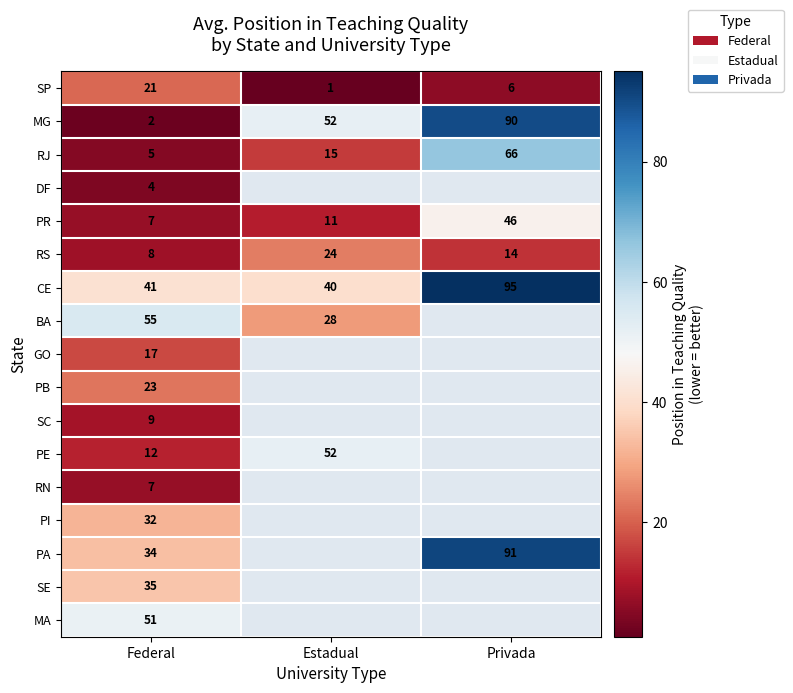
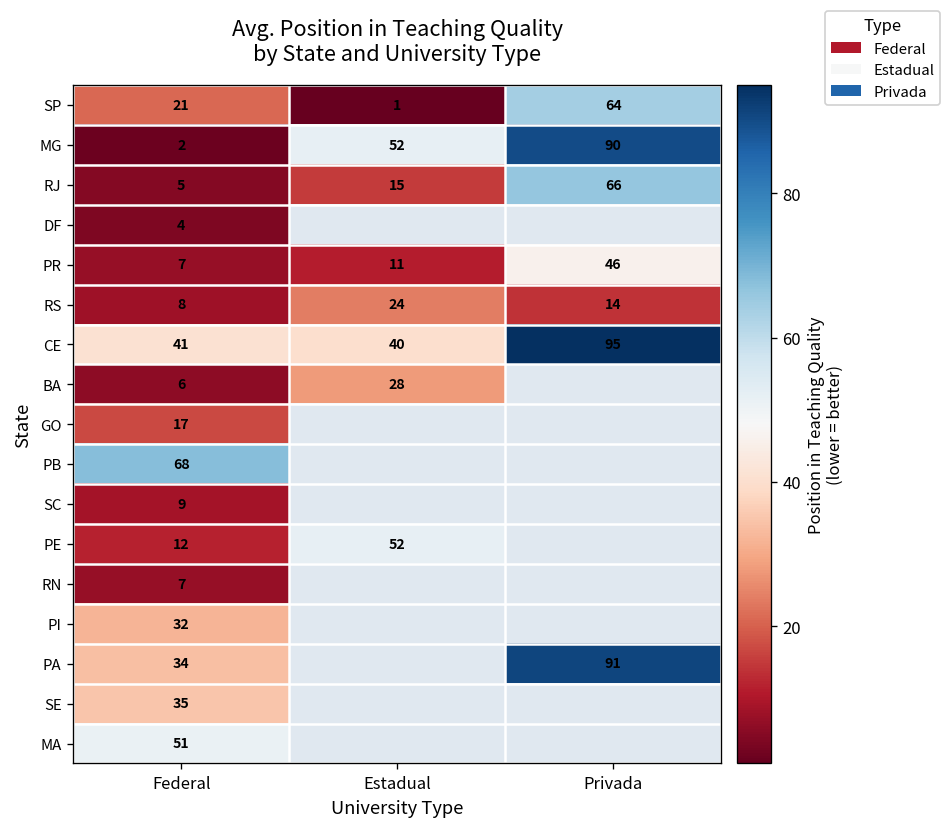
  {
    "SP": {
      "Federal": 21,
      "Estadual": 1,
-     "Privada": 6
+     "Privada": 64
    },
    "MG": {
      "Federal": 2,
      "Estadual": 52,
      "Privada": 90
    },
    "RJ": {
      "Federal": 5,
      "Estadual": 15,
      "Privada": 66
    },
    "DF": {
      "Federal": 4
    },
    "PR": {
      "Federal": 7,
      "Estadual": 11,
      "Privada": 46
    },
    "RS": {
      "Federal": 8,
      "Estadual": 24,
      "Privada": 14
    },
    "CE": {
      "Federal": 41,
      "Estadual": 40,
      "Privada": 95
    },
    "BA": {
-     "Federal": 55,
+     "Federal": 6,
      "Estadual": 28
    },
    "GO": {
      "Federal": 17
    },
    "PB": {
-     "Federal": 23
+     "Federal": 68
    },
    "SC": {
      "Federal": 9
    },
    "PE": {
      "Federal": 12,
      "Estadual": 52
    },
    "RN": {
      "Federal": 7
    },
    "PI": {
      "Federal": 32
    },
    "PA": {
      "Federal": 34,
      "Privada": 91
    },
    "SE": {
      "Federal": 35
    },
    "MA": {
      "Federal": 51
    }
  }
